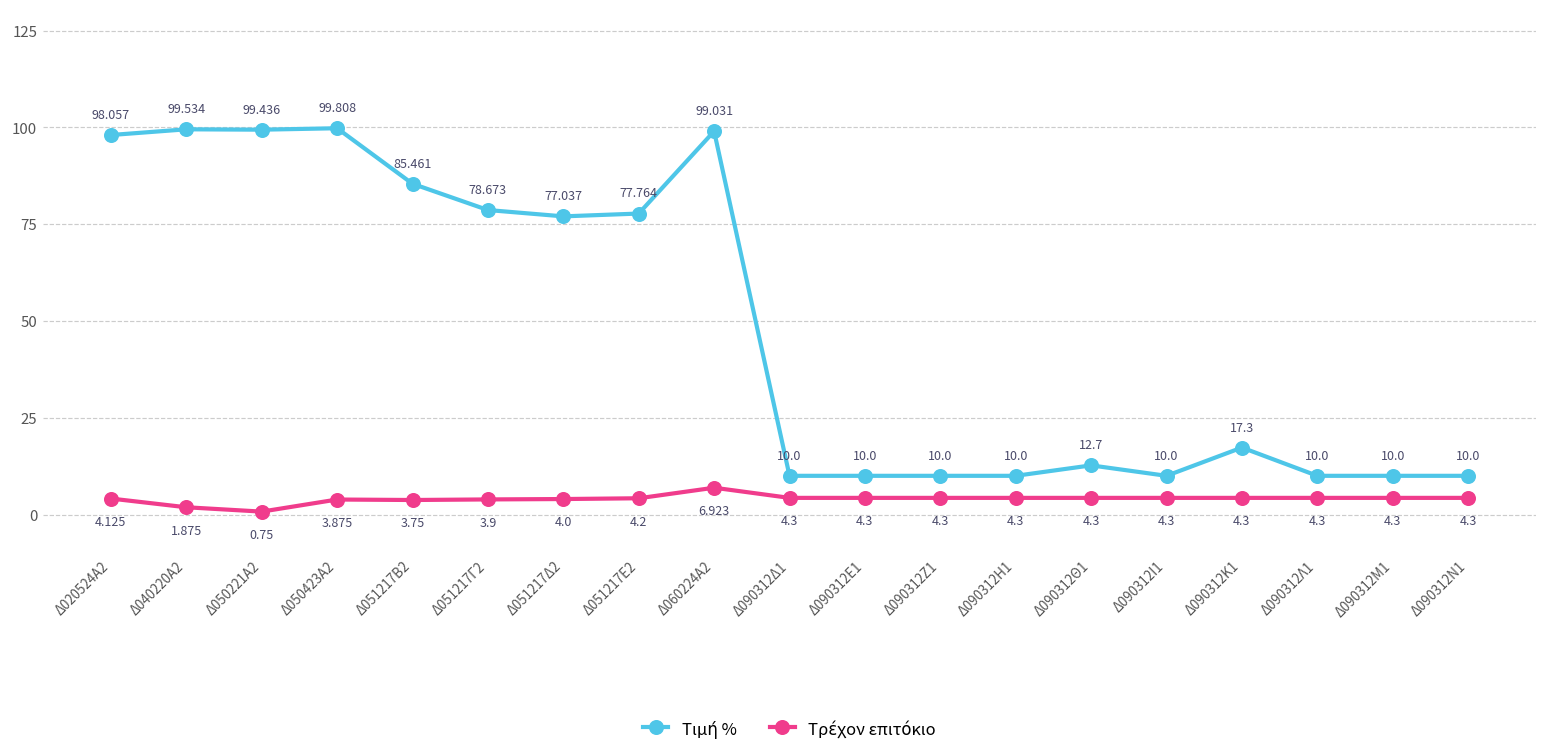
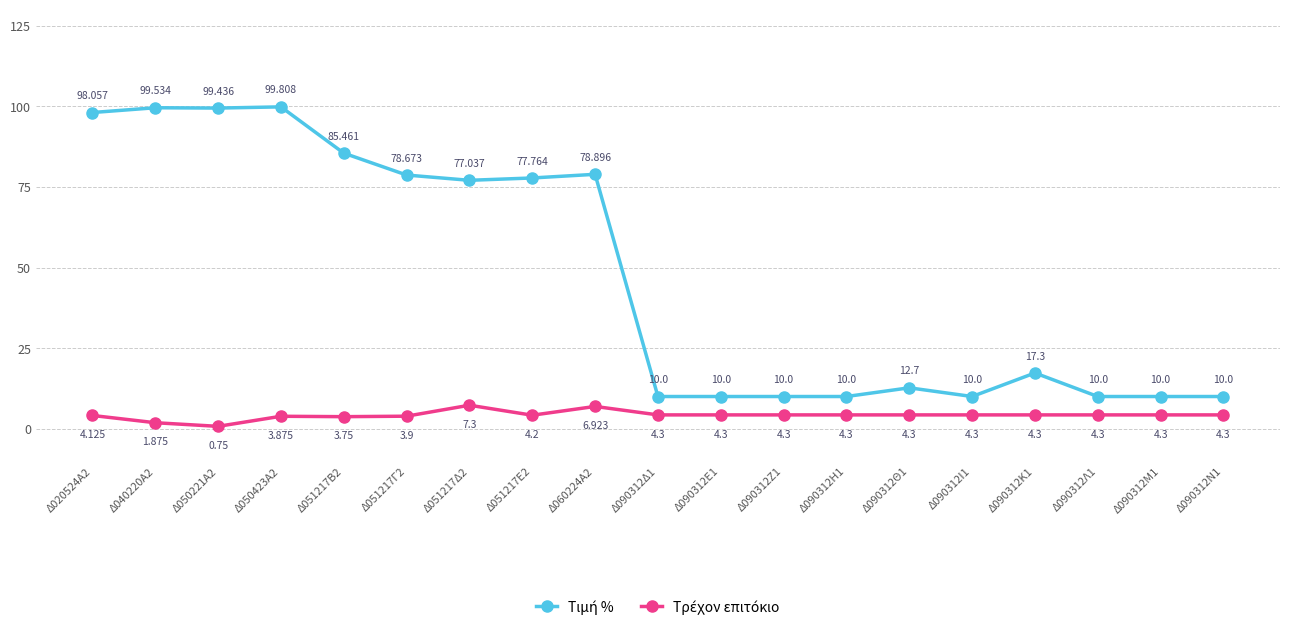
  {
    "Τιμή %": {
      "Δ020524Α2": 98.057,
      "Δ040220Α2": 99.534,
      "Δ050221Α2": 99.436,
      "Δ050423Α2": 99.808,
      "Δ051217Β2": 85.461,
      "Δ051217Γ2": 78.673,
      "Δ051217Δ2": 77.037,
      "Δ051217Ε2": 77.764,
-     "Δ060224Α2": 99.031,
+     "Δ060224Α2": 78.896,
      "Δ090312Δ1": 10.0,
      "Δ090312Ε1": 10.0,
      "Δ090312Ζ1": 10.0,
      "Δ090312Η1": 10.0,
      "Δ090312Θ1": 12.7,
      "Δ090312Ι1": 10.0,
      "Δ090312Κ1": 17.3,
      "Δ090312Λ1": 10.0,
      "Δ090312Μ1": 10.0,
      "Δ090312Ν1": 10.0
    },
    "Τρέχον επιτόκιο": {
      "Δ020524Α2": 4.125,
      "Δ040220Α2": 1.875,
      "Δ050221Α2": 0.75,
      "Δ050423Α2": 3.875,
      "Δ051217Β2": 3.75,
      "Δ051217Γ2": 3.9,
-     "Δ051217Δ2": 4.0,
+     "Δ051217Δ2": 7.3,
      "Δ051217Ε2": 4.2,
      "Δ060224Α2": 6.923,
      "Δ090312Δ1": 4.3,
      "Δ090312Ε1": 4.3,
      "Δ090312Ζ1": 4.3,
      "Δ090312Η1": 4.3,
      "Δ090312Θ1": 4.3,
      "Δ090312Ι1": 4.3,
      "Δ090312Κ1": 4.3,
      "Δ090312Λ1": 4.3,
      "Δ090312Μ1": 4.3,
      "Δ090312Ν1": 4.3
    }
  }
